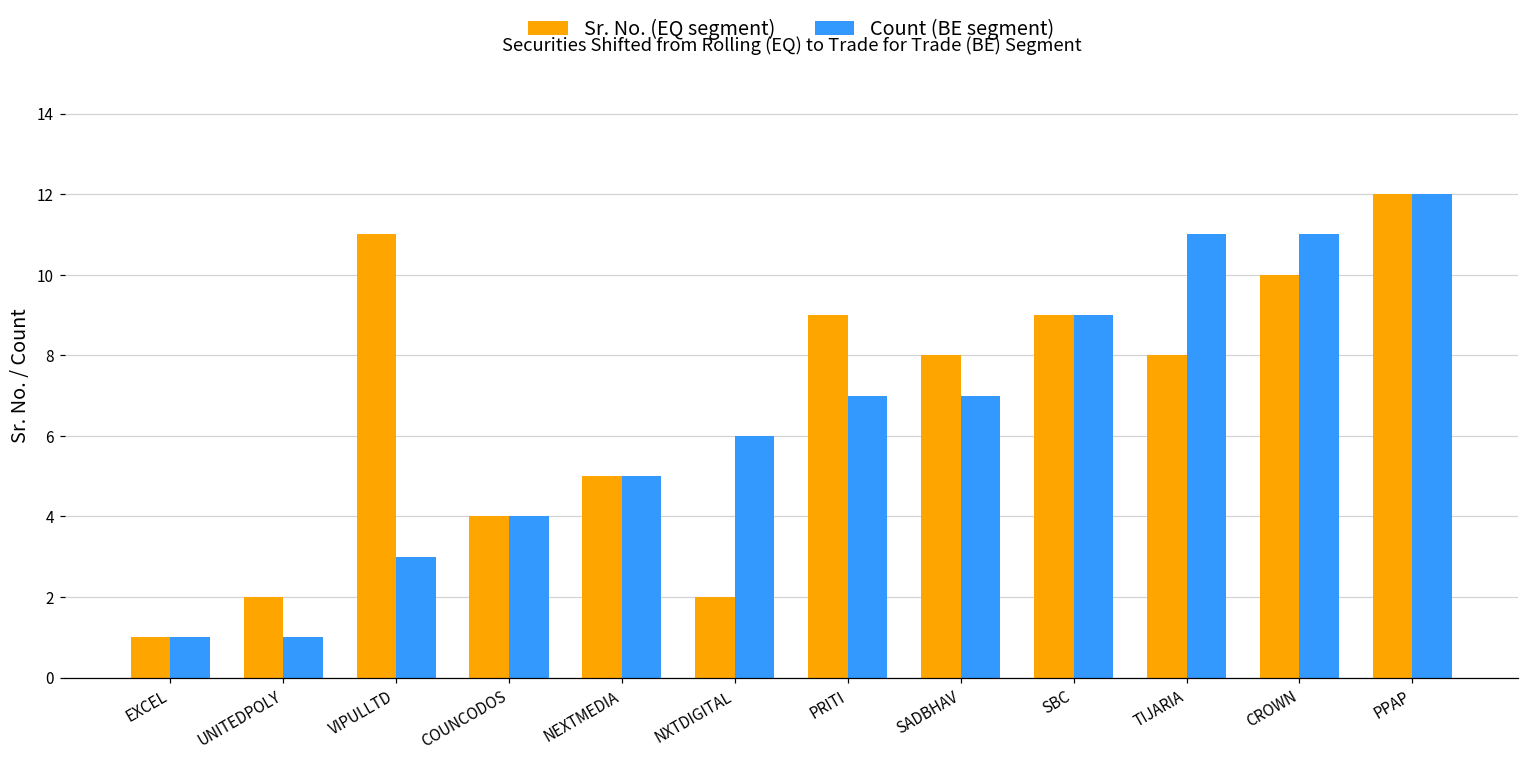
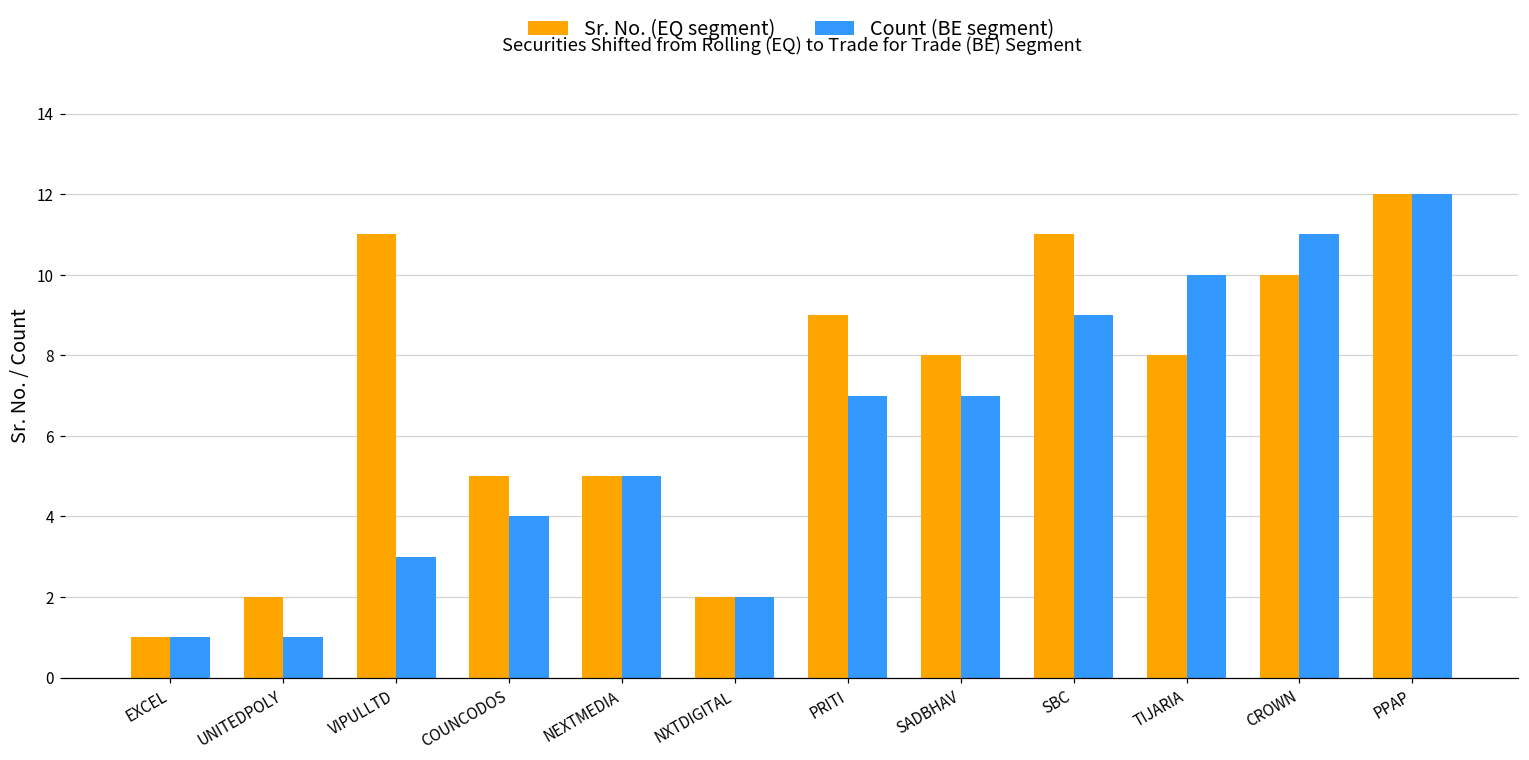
  {
    "Sr. No. (EQ segment)": {
      "EXCEL": 1,
      "UNITEDPOLY": 2,
      "VIPULLTD": 11,
-     "COUNCODOS": 4,
+     "COUNCODOS": 5,
      "NEXTMEDIA": 5,
      "NXTDIGITAL": 2,
      "PRITI": 9,
      "SADBHAV": 8,
-     "SBC": 9,
+     "SBC": 11,
      "TIJARIA": 8,
      "CROWN": 10,
      "PPAP": 12
    },
    "Count (BE segment)": {
      "EXCEL": 1,
      "UNITEDPOLY": 1,
      "VIPULLTD": 3,
      "COUNCODOS": 4,
      "NEXTMEDIA": 5,
-     "NXTDIGITAL": 6,
+     "NXTDIGITAL": 2,
      "PRITI": 7,
      "SADBHAV": 7,
      "SBC": 9,
-     "TIJARIA": 11,
+     "TIJARIA": 10,
      "CROWN": 11,
      "PPAP": 12
    }
  }
